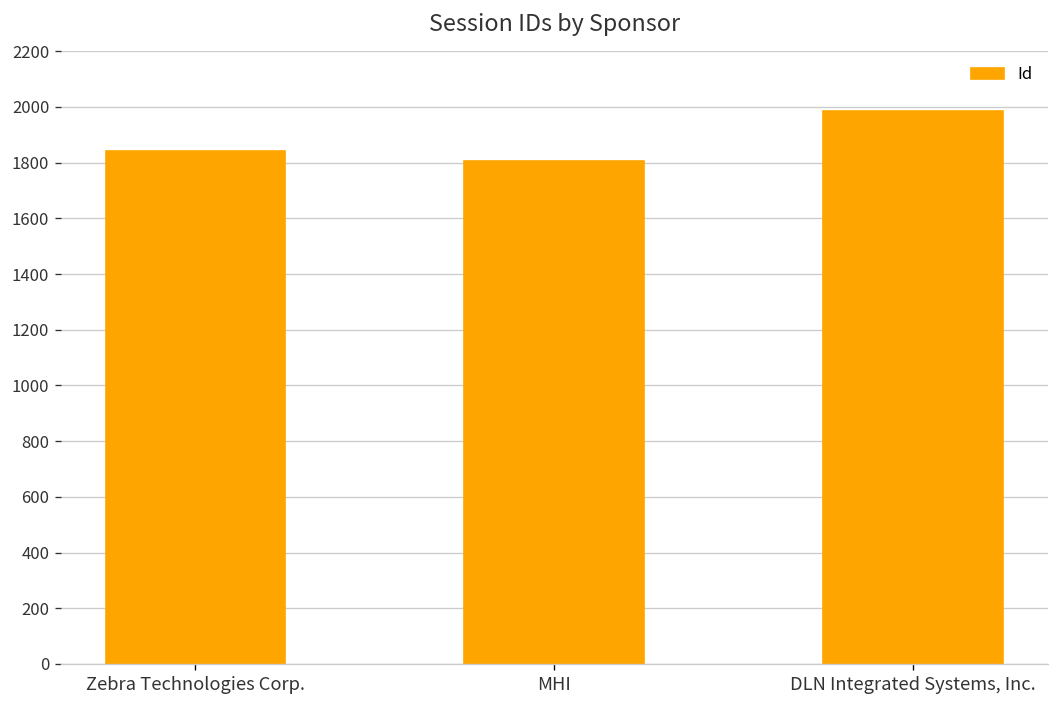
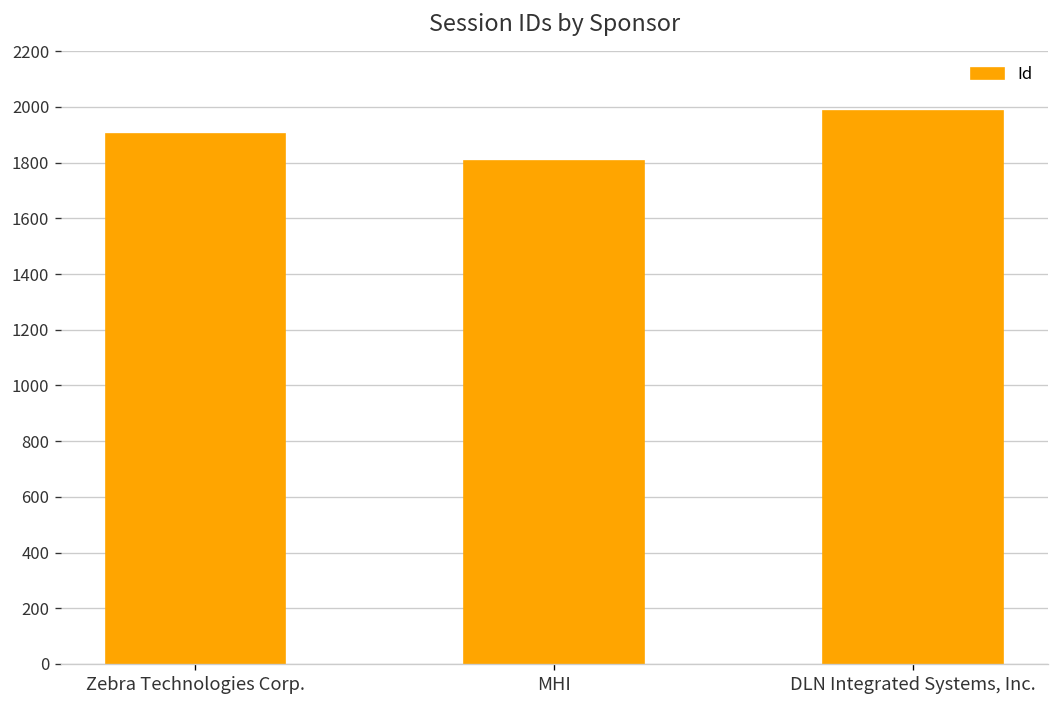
  {
-   "Zebra Technologies Corp.": 1840,
+   "Zebra Technologies Corp.": 1900,
    "MHI": 1810,
    "DLN Integrated Systems, Inc.": 1980
  }
